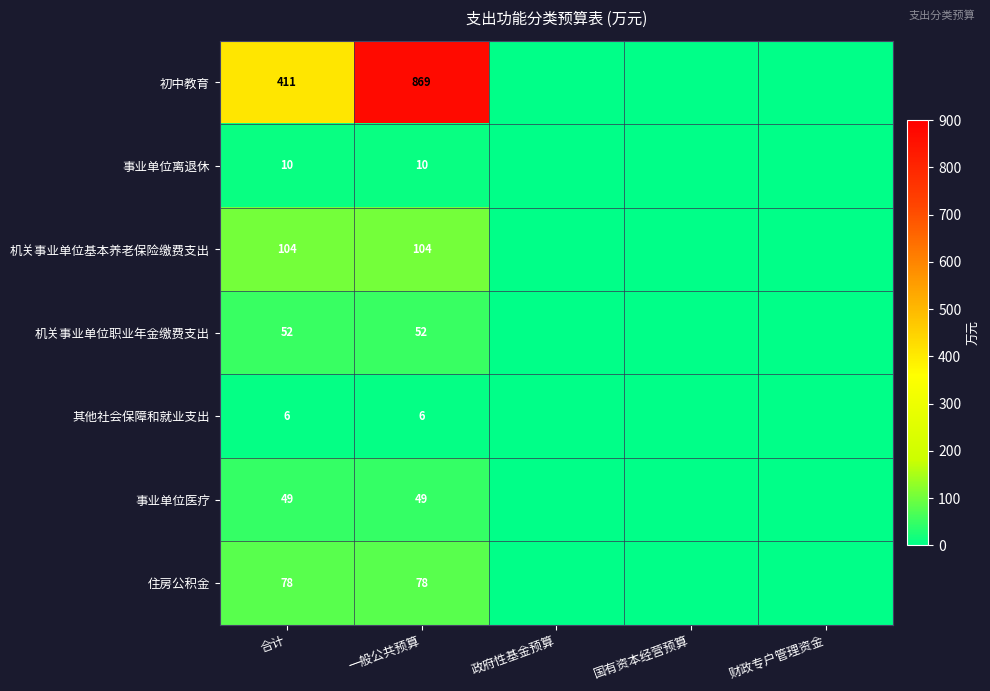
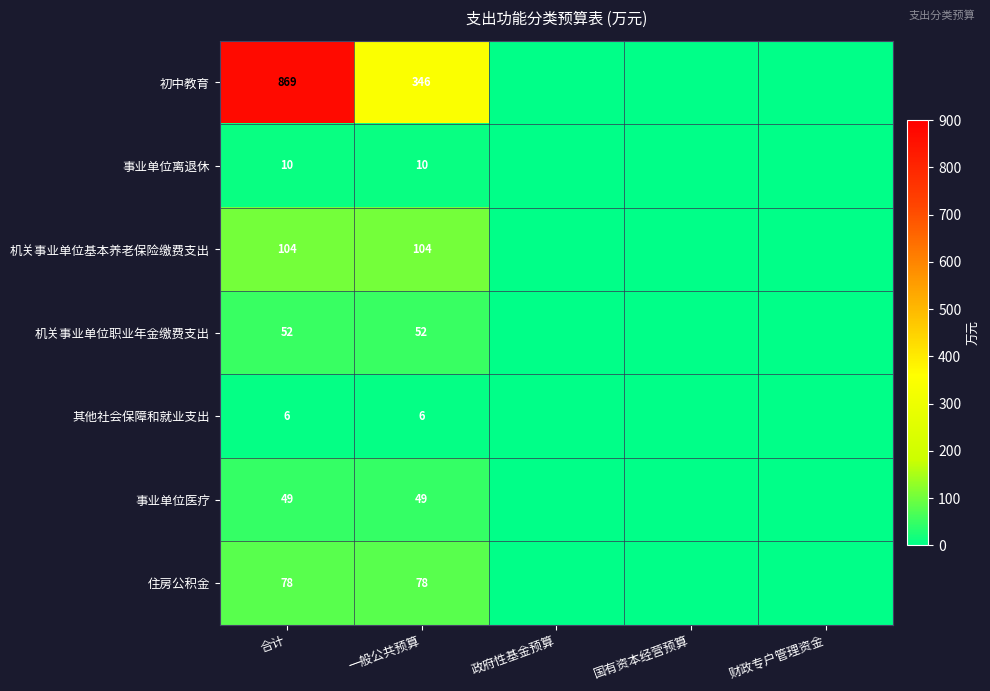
  {
    "初中教育": {
-     "合计": 411,
-     "一般公共预算": 869
+     "合计": 869,
+     "一般公共预算": 346
    },
    "事业单位离退休": {
      "合计": 10,
      "一般公共预算": 10
    },
    "机关事业单位基本养老保险缴费支出": {
      "合计": 104,
      "一般公共预算": 104
    },
    "机关事业单位职业年金缴费支出": {
      "合计": 52,
      "一般公共预算": 52
    },
    "其他社会保障和就业支出": {
      "合计": 6,
      "一般公共预算": 6
    },
    "事业单位医疗": {
      "合计": 49,
      "一般公共预算": 49
    },
    "住房公积金": {
      "合计": 78,
      "一般公共预算": 78
    }
  }
